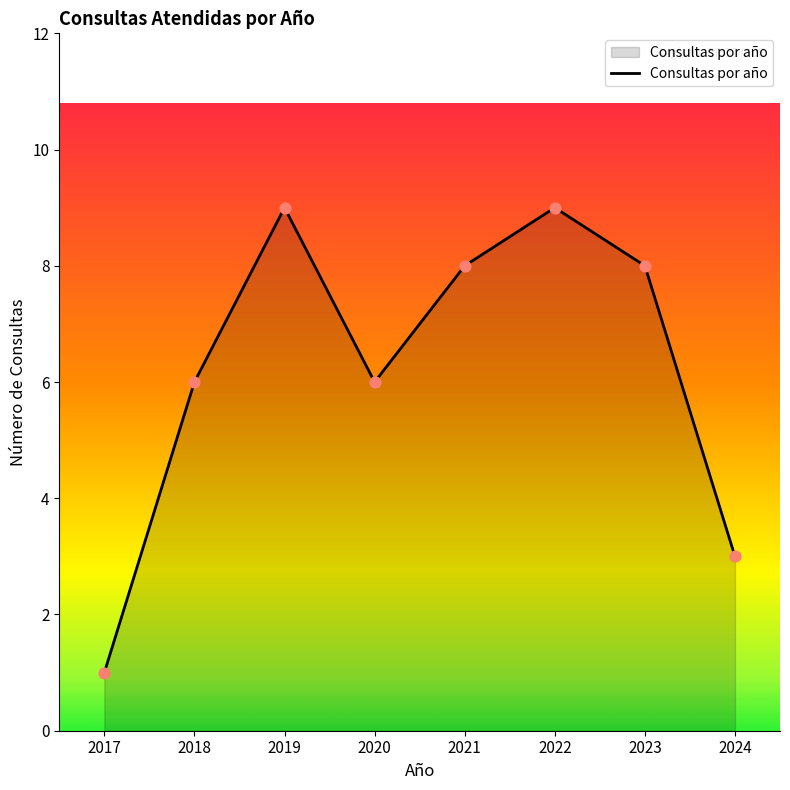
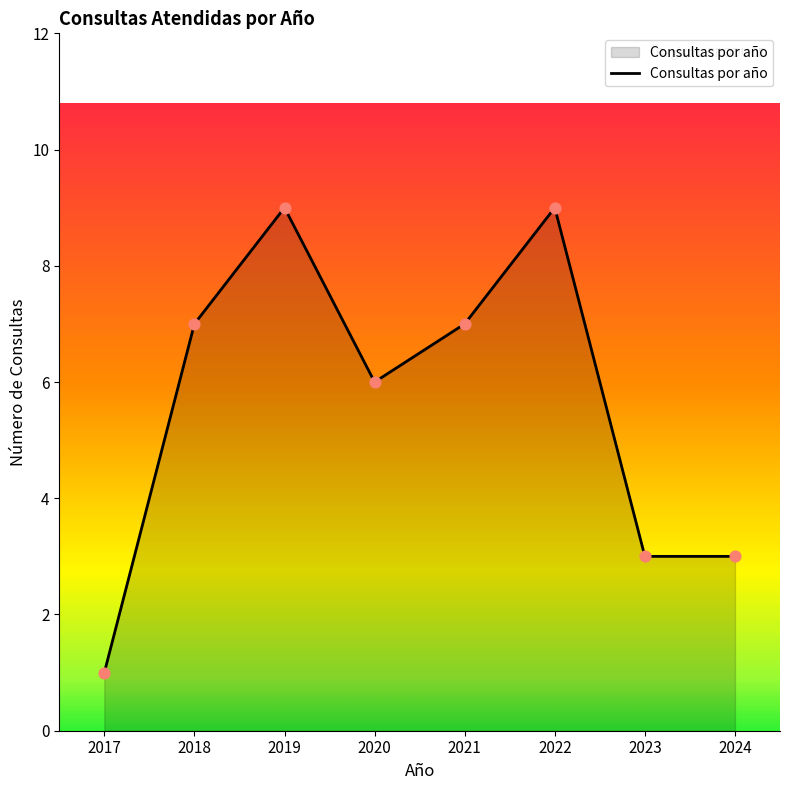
  {
    "2017": 1,
-   "2018": 6,
+   "2018": 7,
    "2019": 9,
    "2020": 6,
-   "2021": 8,
+   "2021": 7,
    "2022": 9,
-   "2023": 8,
+   "2023": 3,
    "2024": 3
  }
